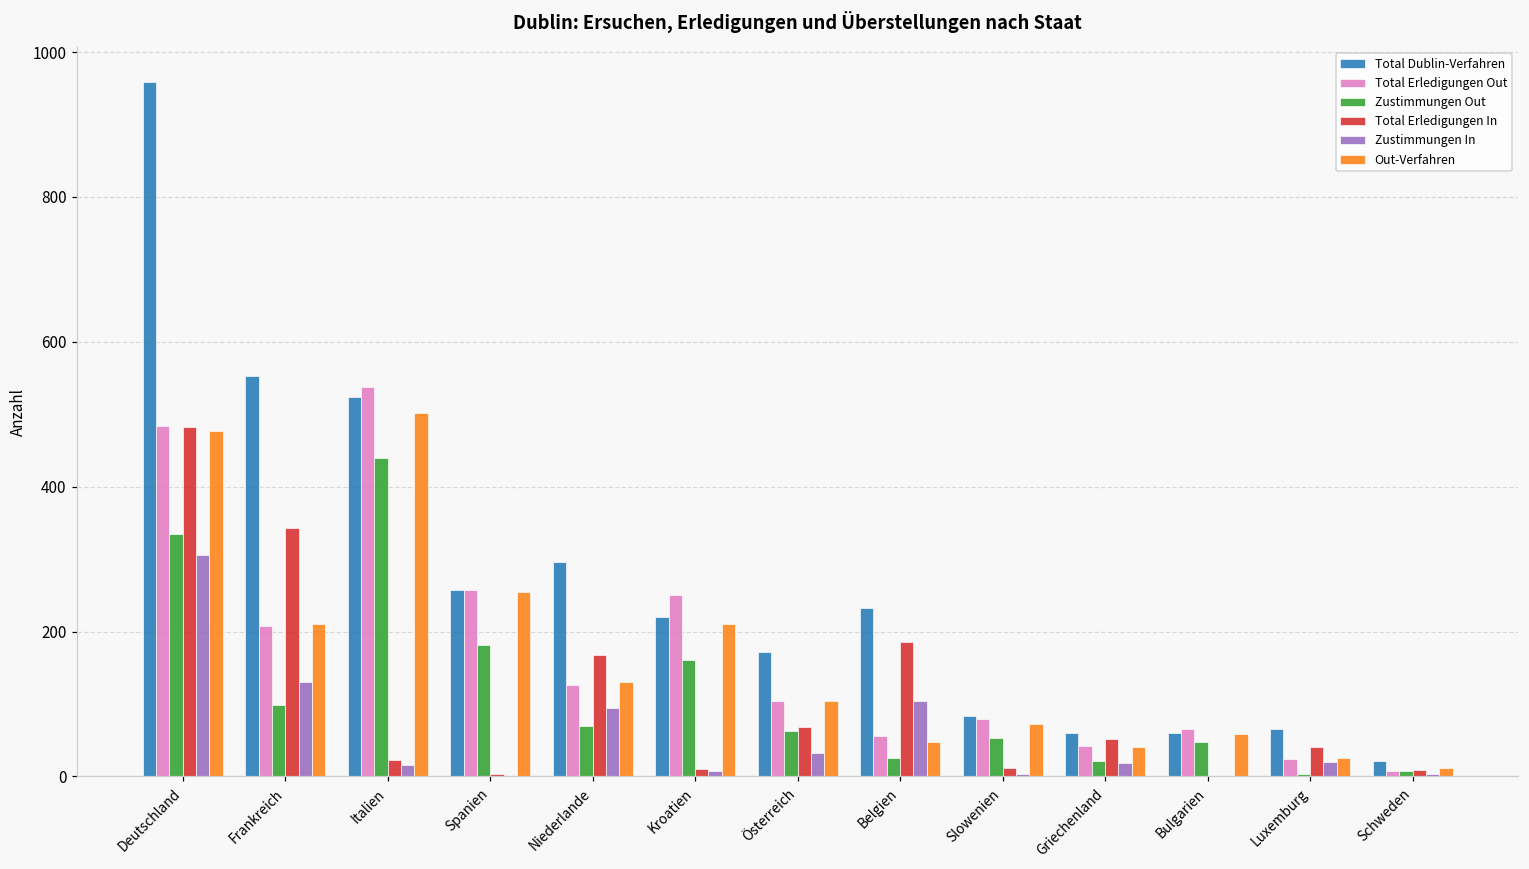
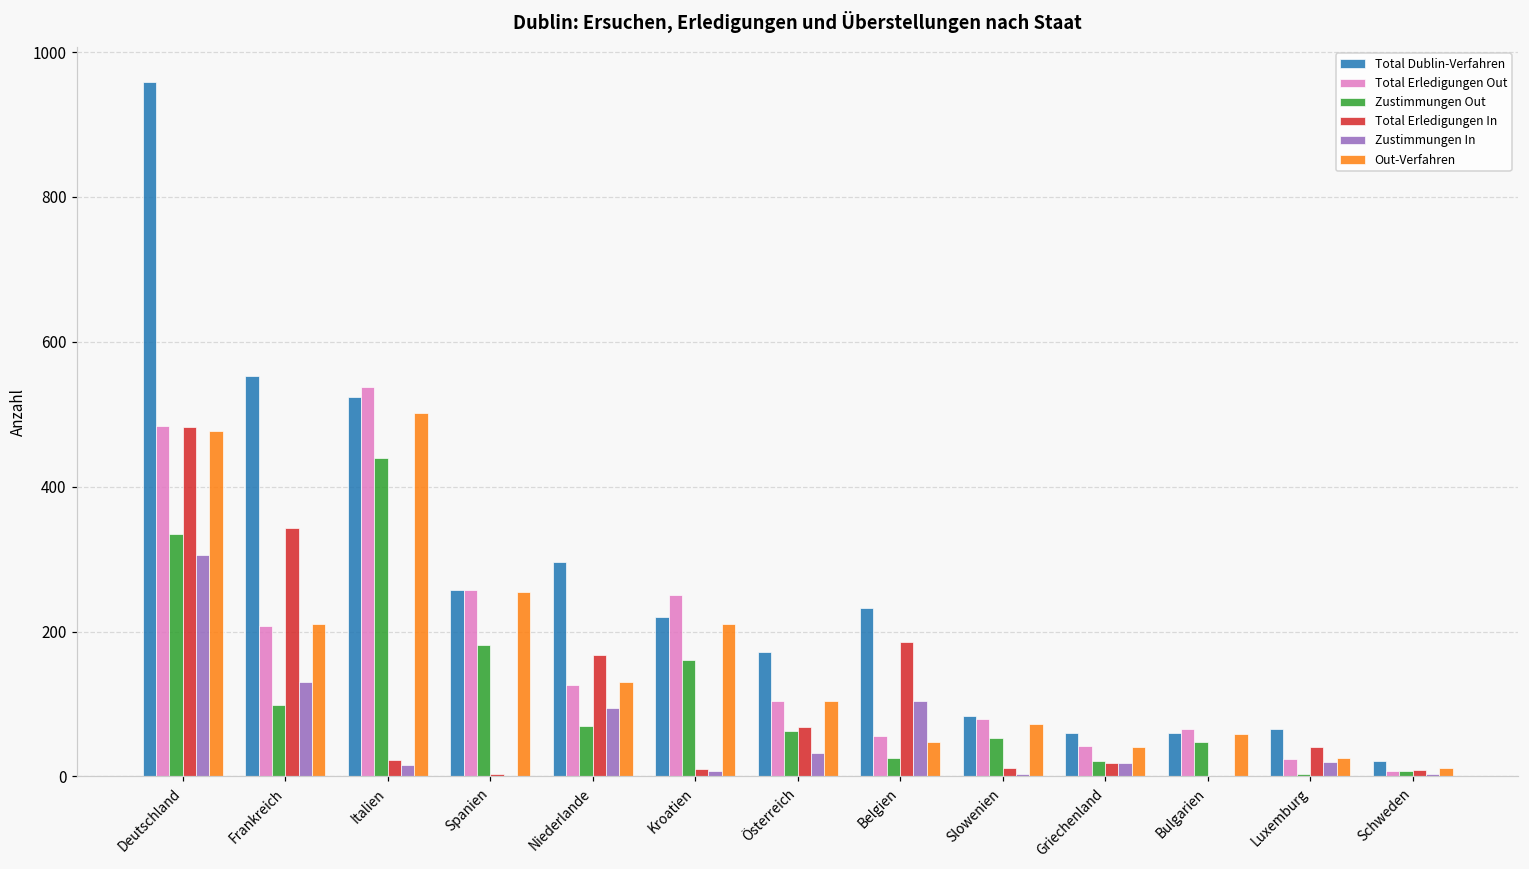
  {
    "Total Dublin-Verfahren": {
      "Deutschland": 960,
      "Frankreich": 550,
      "Italien": 520,
      "Spanien": 260,
      "Niederlande": 300,
      "Kroatien": 220,
      "Österreich": 170,
      "Belgien": 230,
      "Slowenien": 80,
      "Griechenland": 60,
      "Bulgarien": 60,
      "Luxemburg": 70,
      "Schweden": 20
    },
    "Total Erledigungen Out": {
      "Deutschland": 480,
      "Frankreich": 210,
      "Italien": 540,
      "Spanien": 260,
      "Niederlande": 130,
      "Kroatien": 250,
      "Österreich": 100,
      "Belgien": 60,
      "Slowenien": 80,
      "Griechenland": 40,
      "Bulgarien": 70,
      "Luxemburg": 20,
      "Schweden": 10
    },
    "Zustimmungen Out": {
      "Deutschland": 340,
      "Frankreich": 100,
      "Italien": 440,
      "Spanien": 180,
      "Niederlande": 70,
      "Kroatien": 160,
      "Österreich": 60,
      "Belgien": 30,
      "Slowenien": 50,
      "Griechenland": 20,
      "Bulgarien": 50,
      "Luxemburg": 0,
      "Schweden": 10
    },
    "Total Erledigungen In": {
      "Deutschland": 480,
      "Frankreich": 340,
      "Italien": 20,
      "Niederlande": 170,
      "Kroatien": 10,
      "Österreich": 70,
      "Belgien": 190,
      "Slowenien": 10,
-     "Griechenland": 50,
+     "Griechenland": 20,
      "Luxemburg": 40,
      "Schweden": 10
    },
    "Zustimmungen In": {
      "Deutschland": 310,
      "Frankreich": 130,
      "Italien": 20,
      "Spanien": 0,
      "Niederlande": 100,
      "Kroatien": 10,
      "Österreich": 30,
      "Belgien": 100,
      "Slowenien": 0,
      "Griechenland": 20,
      "Bulgarien": 0,
      "Luxemburg": 20,
      "Schweden": 0
    },
    "Out-Verfahren": {
      "Deutschland": 480,
      "Frankreich": 210,
      "Italien": 500,
      "Spanien": 260,
      "Niederlande": 130,
      "Kroatien": 210,
      "Österreich": 100,
      "Belgien": 50,
      "Slowenien": 70,
      "Griechenland": 40,
      "Bulgarien": 60,
      "Luxemburg": 30,
      "Schweden": 10
    }
  }
